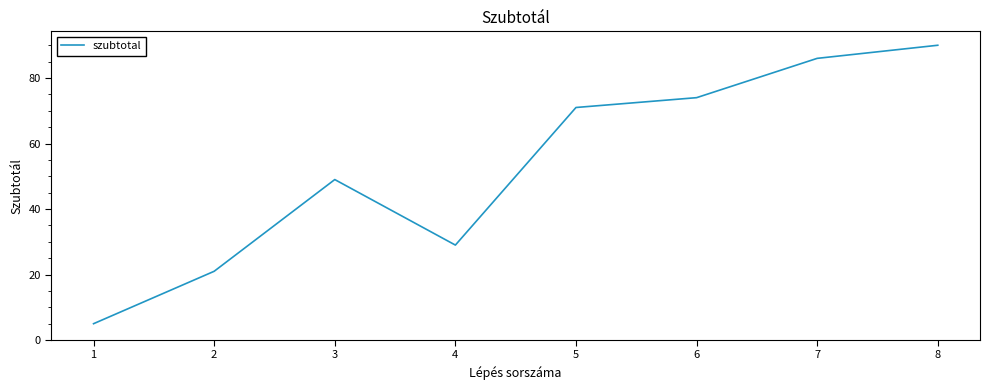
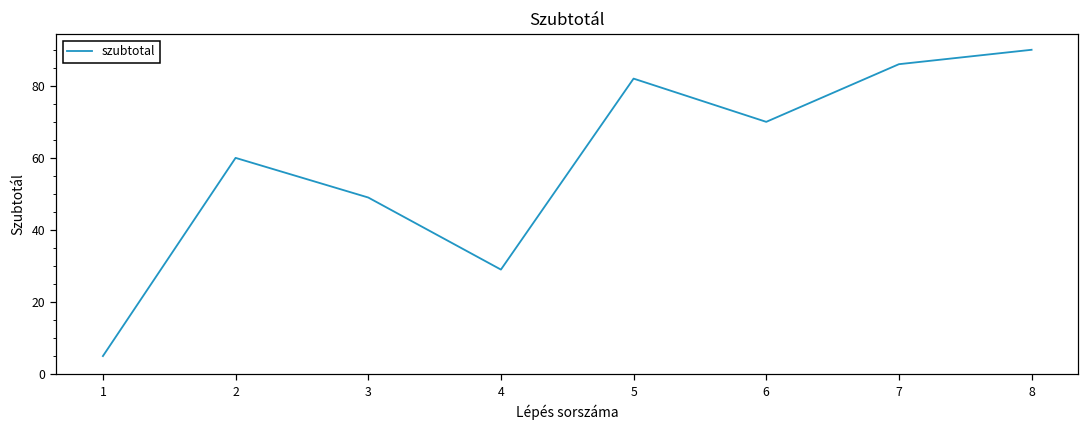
  {
    "1": 5,
-   "2": 21,
+   "2": 60,
    "3": 49,
    "4": 29,
-   "5": 71,
-   "6": 74,
+   "5": 82,
+   "6": 70,
    "7": 86,
    "8": 90
  }
